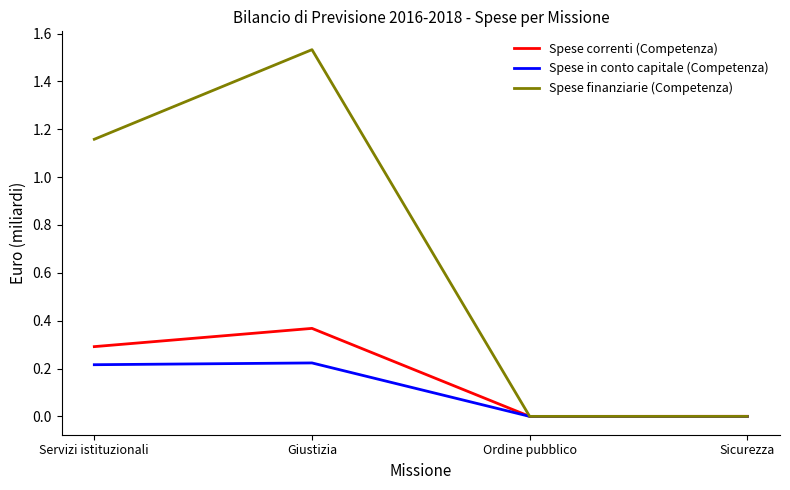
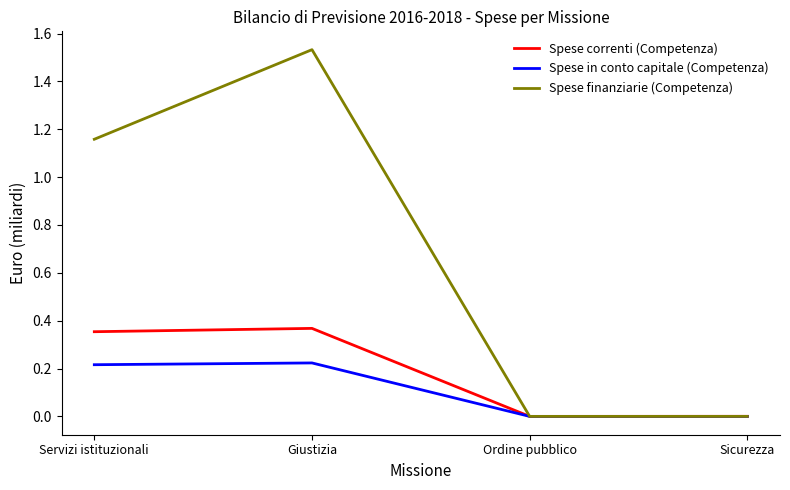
  {
    "Spese correnti (Competenza)": {
-     "Servizi istituzionali": 0.29,
+     "Servizi istituzionali": 0.35,
      "Giustizia": 0.37
    },
    "Spese in conto capitale (Competenza)": {
      "Servizi istituzionali": 0.22,
      "Giustizia": 0.22
    },
    "Spese finanziarie (Competenza)": {
      "Servizi istituzionali": 1.16,
      "Giustizia": 1.53
    }
  }
